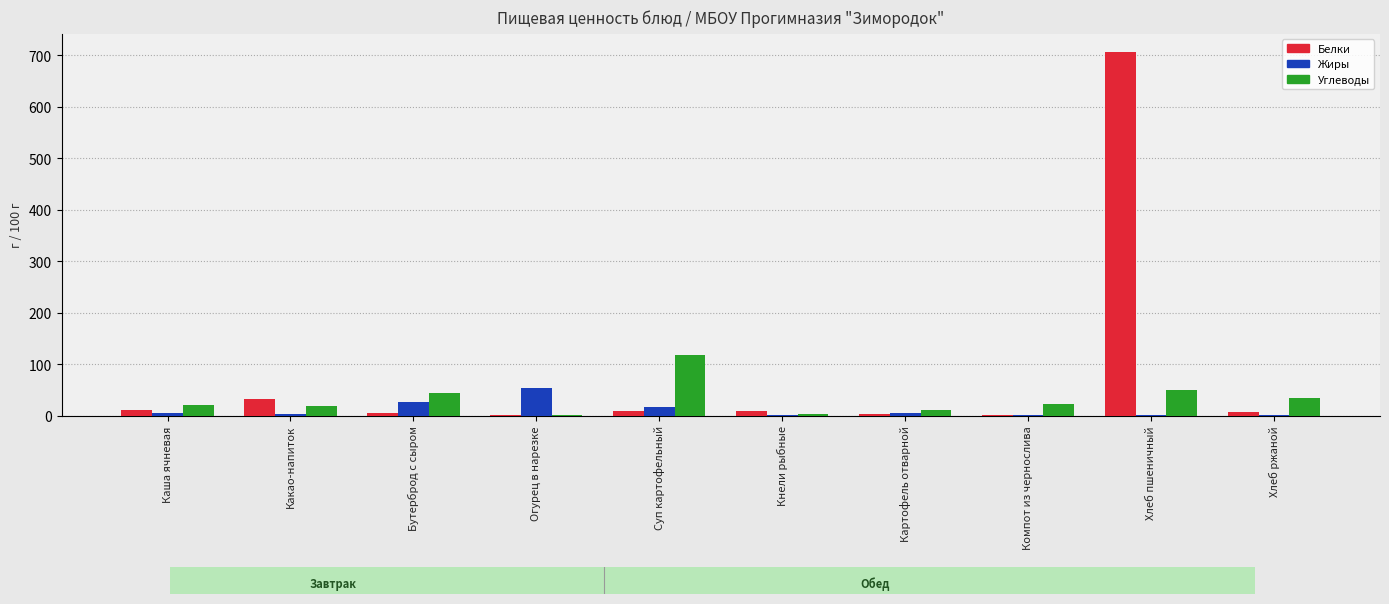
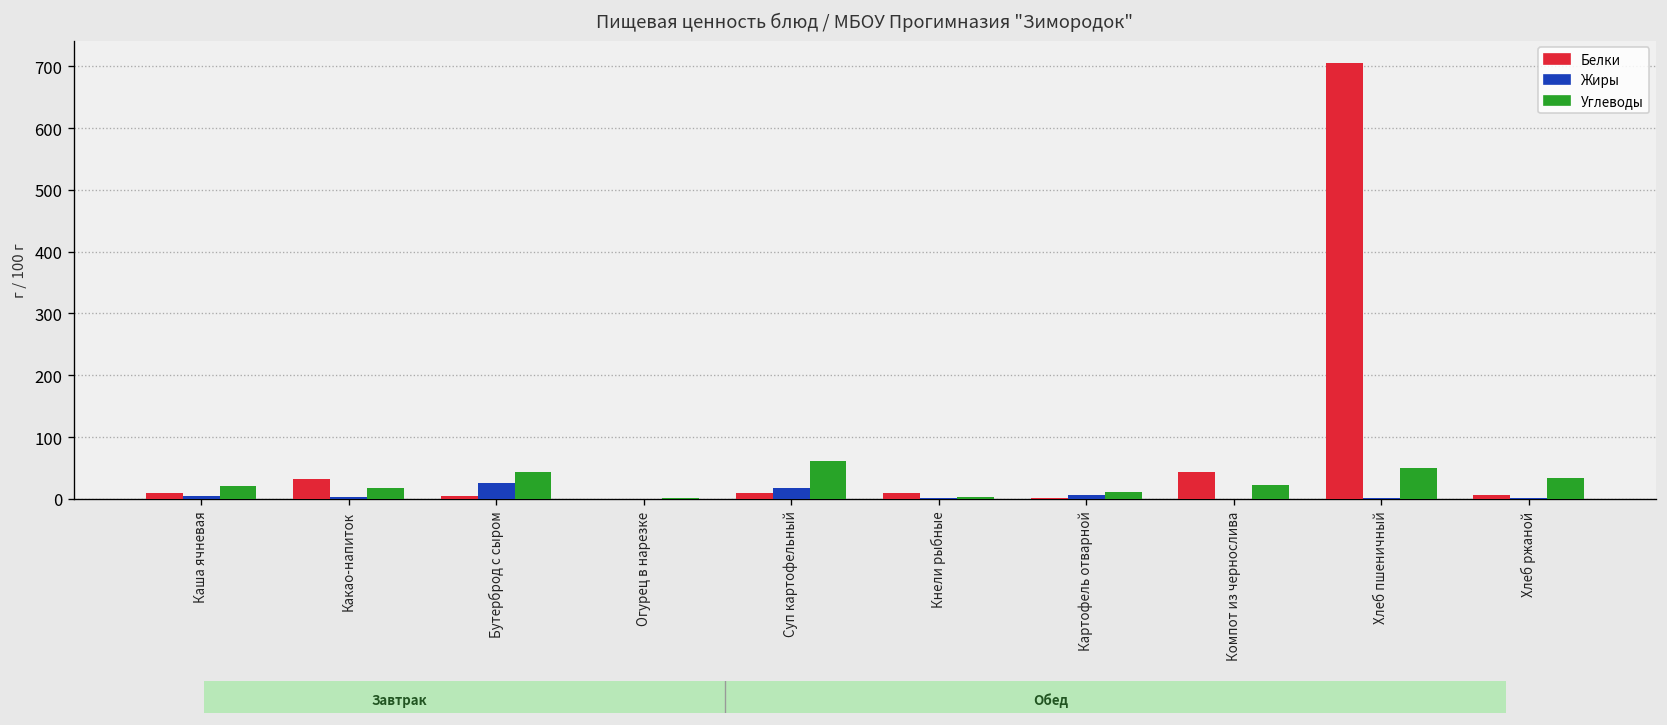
  {
    "Белки": {
      "Каша ячневая": 10,
      "Какао-напиток": 30,
      "Суп картофельный": 10,
      "Кнели рыбные": 10,
-     "Компот из чернослива": 0,
+     "Компот из чернослива": 40,
      "Хлеб пшеничный": 710,
      "Хлеб ржаной": 10
    },
    "Жиры": {
      "Бутерброд с сыром": 30,
-     "Огурец в нарезке": 50,
+     "Огурец в нарезке": 0,
      "Суп картофельный": 20,
      "Картофель отварной": 10
    },
    "Углеводы": {
      "Каша ячневая": 20,
      "Какао-напиток": 20,
      "Бутерброд с сыром": 40,
-     "Суп картофельный": 120,
+     "Суп картофельный": 60,
      "Картофель отварной": 10,
      "Компот из чернослива": 20,
      "Хлеб пшеничный": 50,
      "Хлеб ржаной": 30
    }
  }
